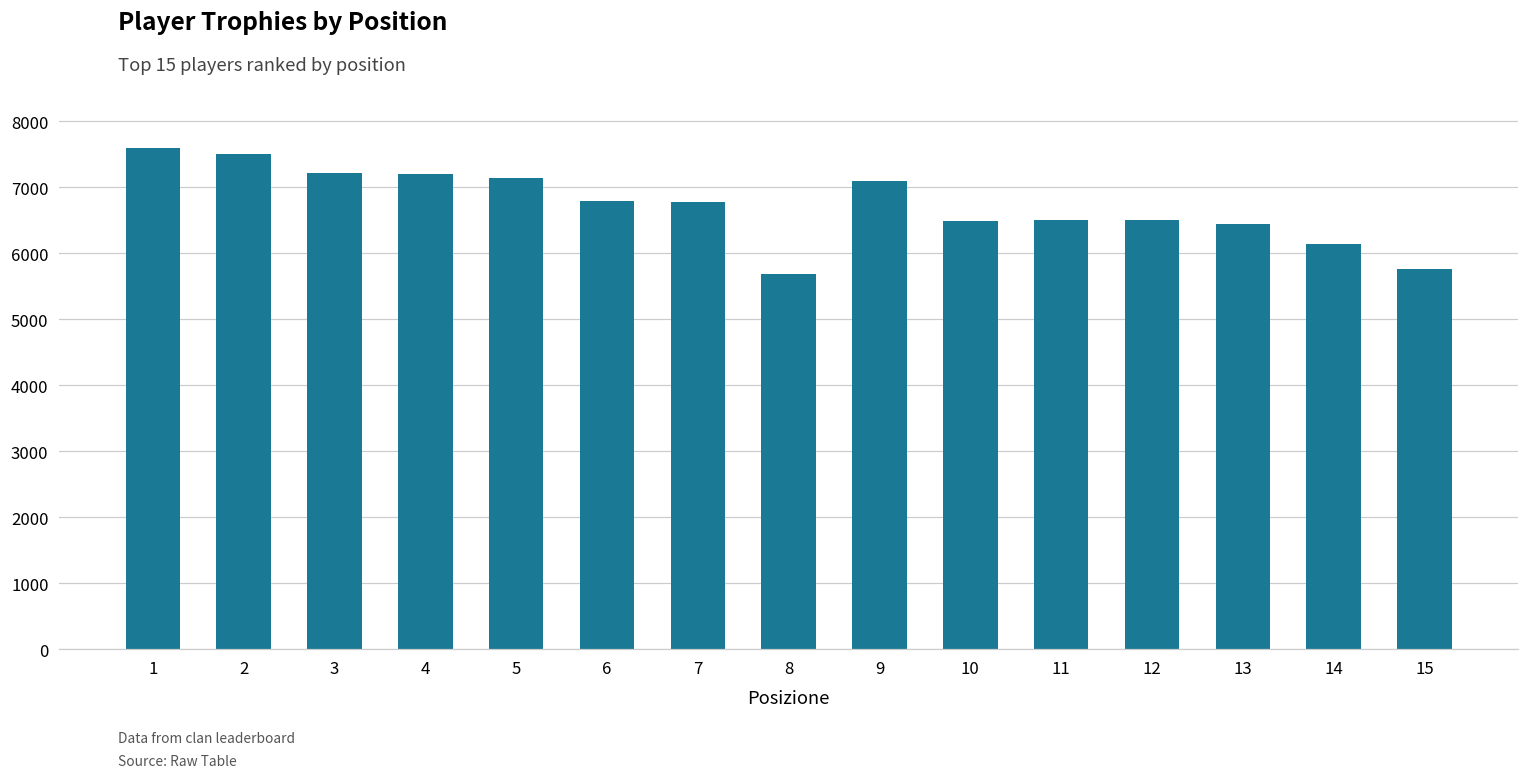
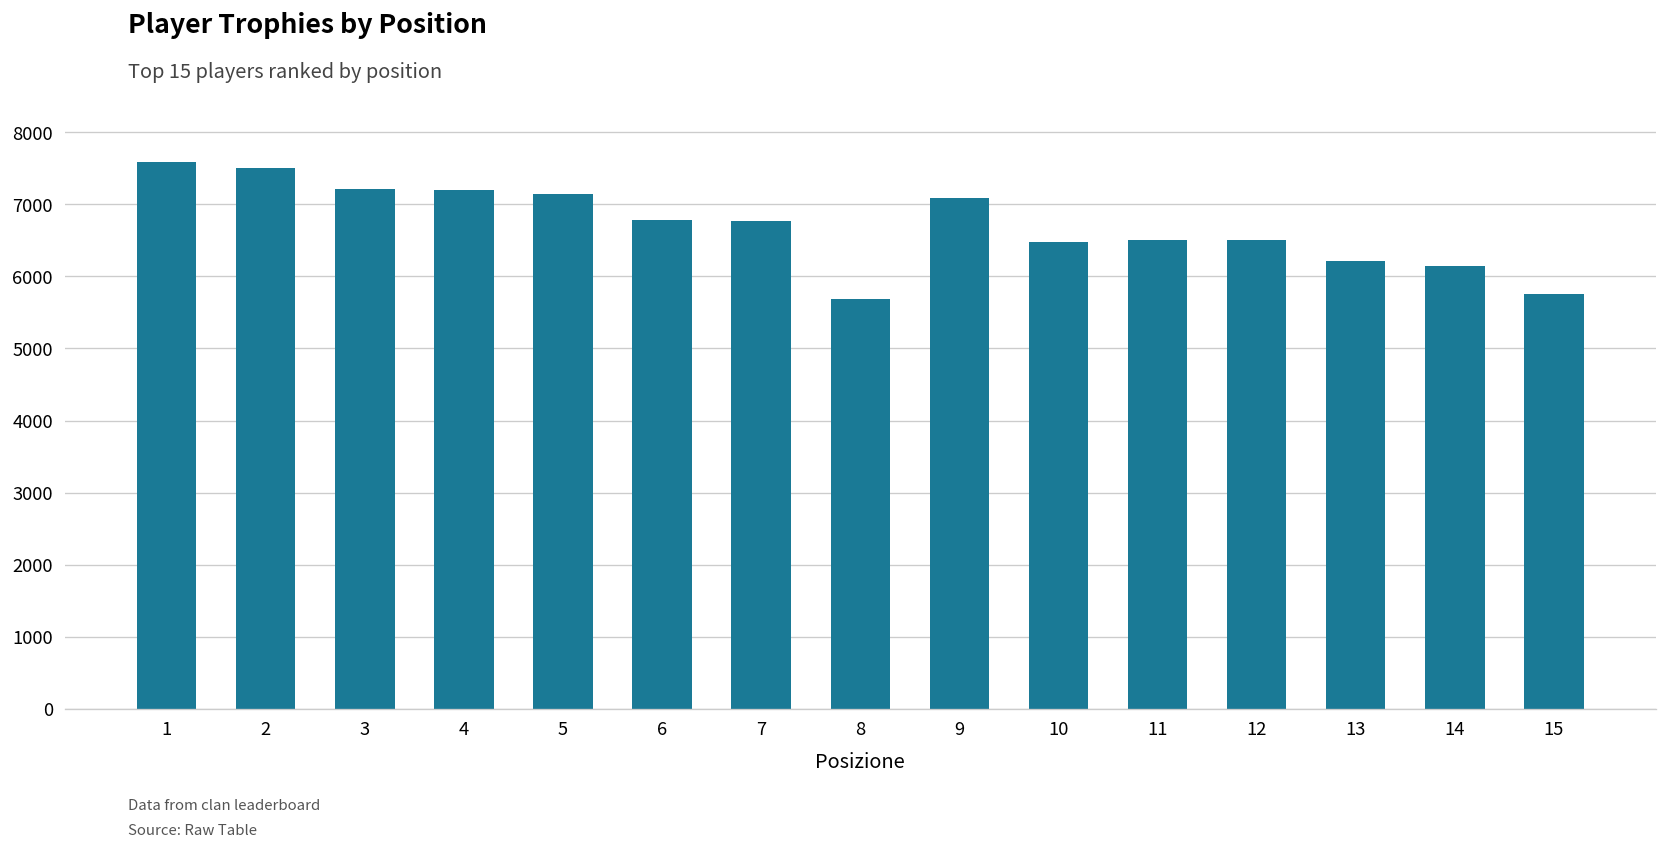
  {
    "1": 7600,
    "2": 7500,
    "3": 7200,
    "4": 7200,
    "5": 7100,
    "6": 6800,
    "7": 6800,
    "8": 5700,
    "9": 7100,
    "10": 6500,
    "11": 6500,
    "12": 6500,
-   "13": 6400,
+   "13": 6200,
    "14": 6100,
    "15": 5800
  }
